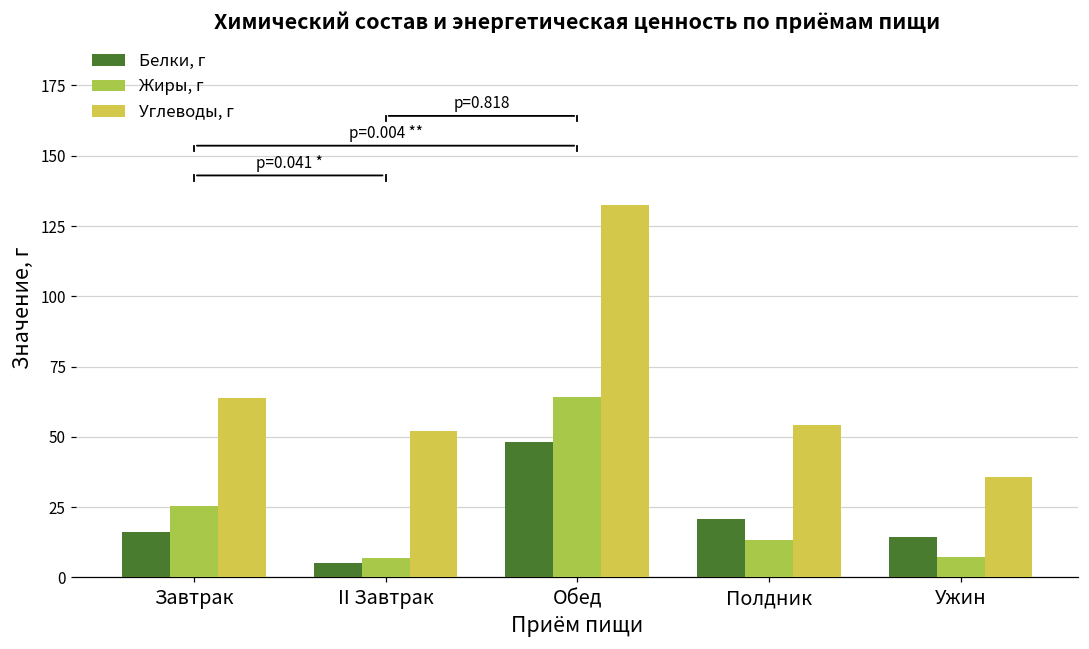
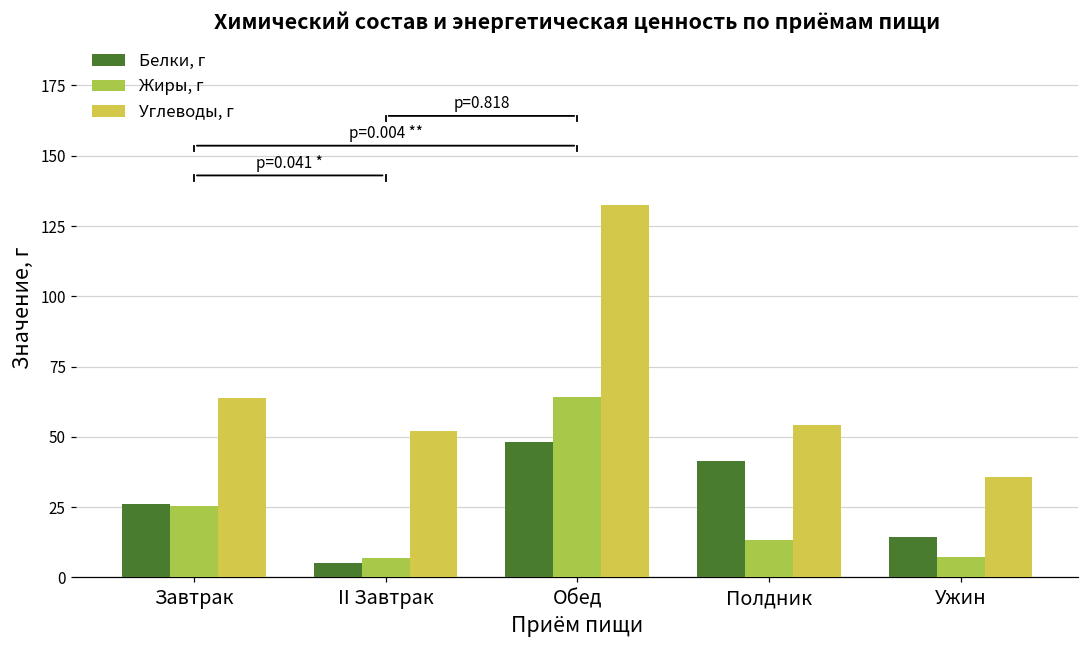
  {
    "Белки, г": {
-     "Завтрак": 16,
+     "Завтрак": 26,
      "II Завтрак": 5,
      "Обед": 48,
-     "Полдник": 21,
+     "Полдник": 41,
      "Ужин": 14
    }
  }
